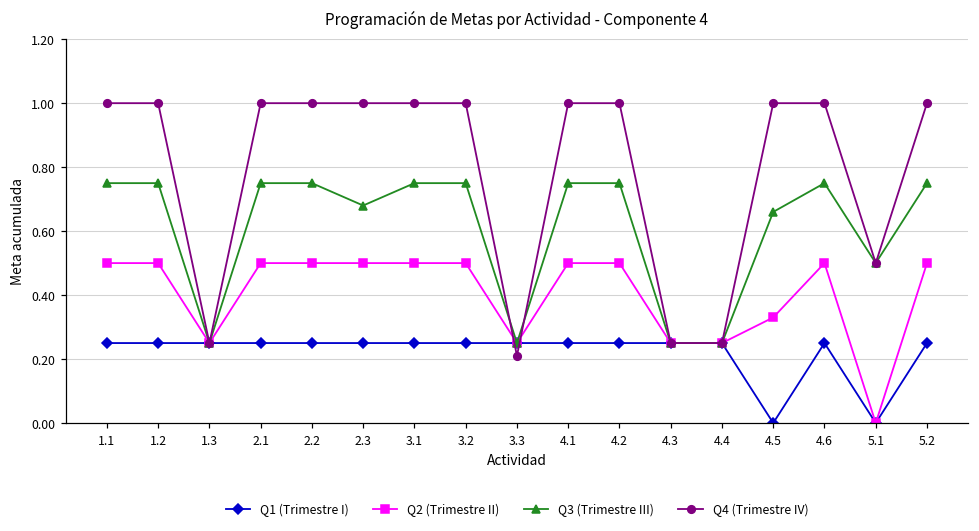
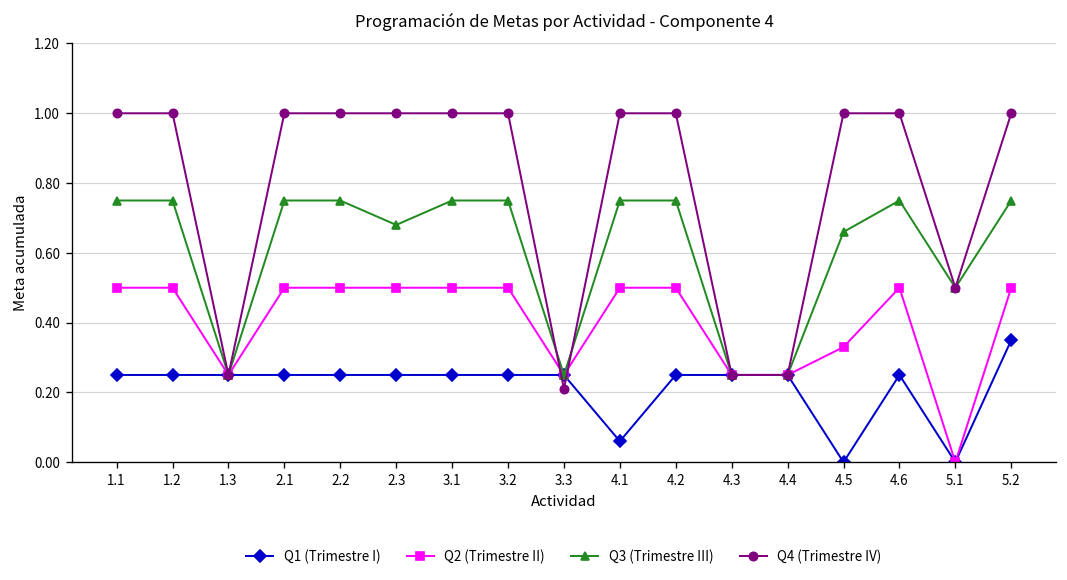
  {
    "Q1 (Trimestre I)": {
      "1.1": 0.25,
      "1.2": 0.25,
      "2.1": 0.25,
      "2.2": 0.25,
      "2.3": 0.25,
      "3.1": 0.25,
      "3.2": 0.25,
-     "4.1": 0.25,
+     "4.1": 0.06,
      "4.2": 0.25,
      "4.5": 0.00,
      "4.6": 0.25,
-     "5.2": 0.25
+     "5.2": 0.35
    },
    "Q2 (Trimestre II)": {
      "1.1": 0.50,
      "1.2": 0.50,
      "2.1": 0.50,
      "2.2": 0.50,
      "2.3": 0.50,
      "3.1": 0.50,
      "3.2": 0.50,
      "4.1": 0.50,
      "4.2": 0.50,
      "4.5": 0.33,
      "4.6": 0.50,
      "5.2": 0.50
    },
    "Q3 (Trimestre III)": {
      "1.1": 0.75,
      "1.2": 0.75,
      "2.1": 0.75,
      "2.2": 0.75,
      "2.3": 0.68,
      "3.1": 0.75,
      "3.2": 0.75,
      "4.1": 0.75,
      "4.2": 0.75,
      "4.5": 0.66,
      "4.6": 0.75,
      "5.2": 0.75
    },
    "Q4 (Trimestre IV)": {
      "1.1": 1.00,
      "1.2": 1.00,
      "2.1": 1.00,
      "2.2": 1.00,
      "2.3": 1.00,
      "3.1": 1.00,
      "3.2": 1.00,
      "3.3": 0.21,
      "4.1": 1.00,
      "4.2": 1.00,
      "4.5": 1.00,
      "4.6": 1.00,
      "5.2": 1.00
    }
  }
